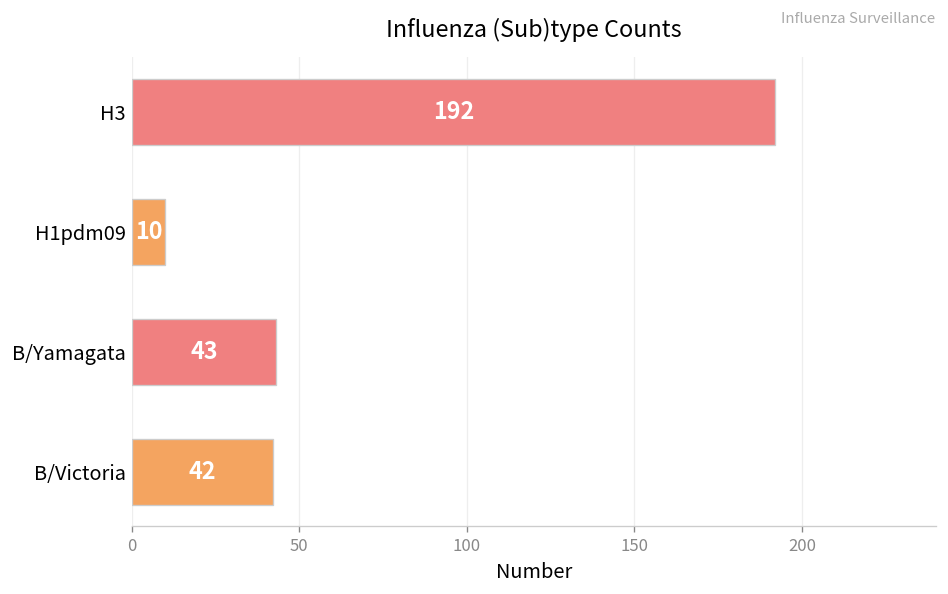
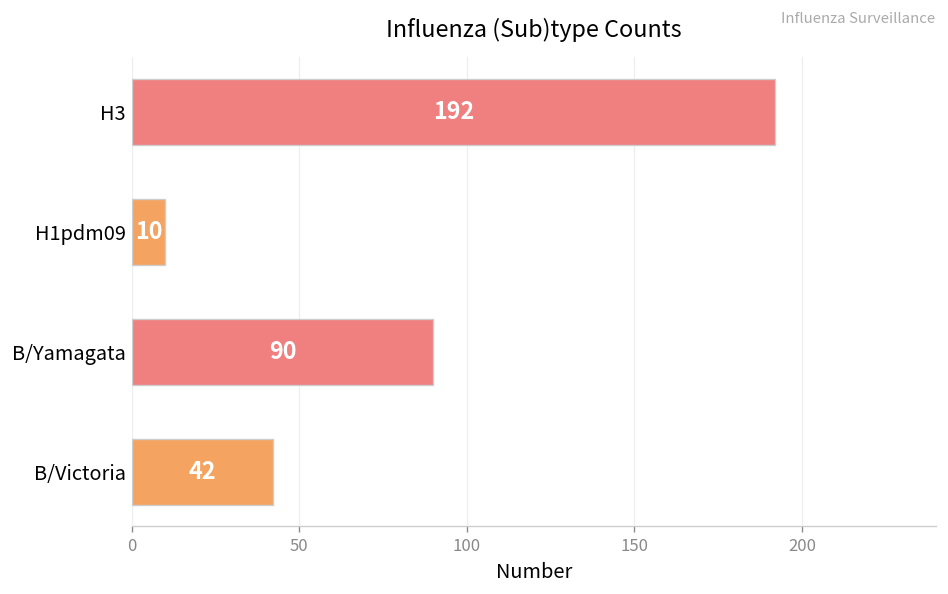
  {
    "H3": 192,
    "H1pdm09": 10,
-   "B/Yamagata": 43,
+   "B/Yamagata": 90,
    "B/Victoria": 42
  }
